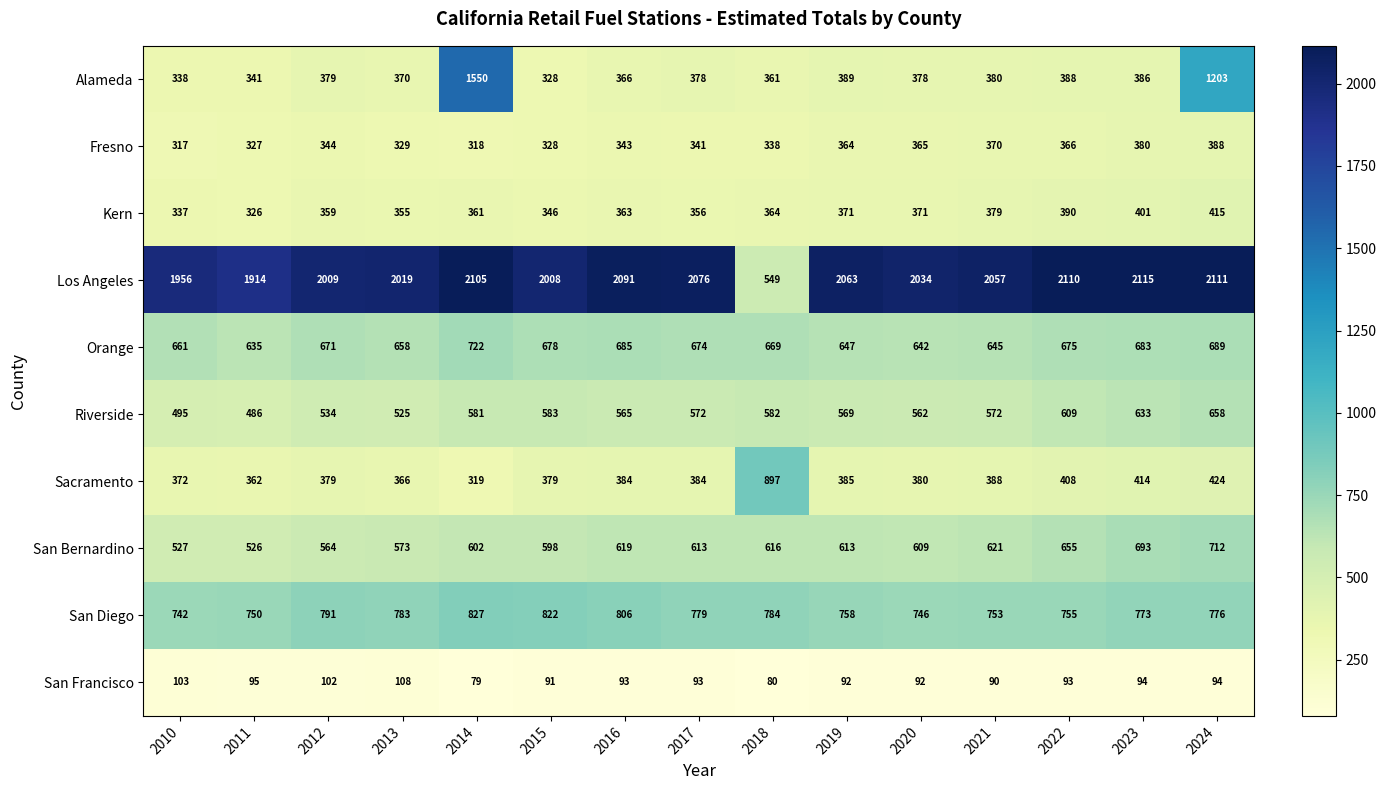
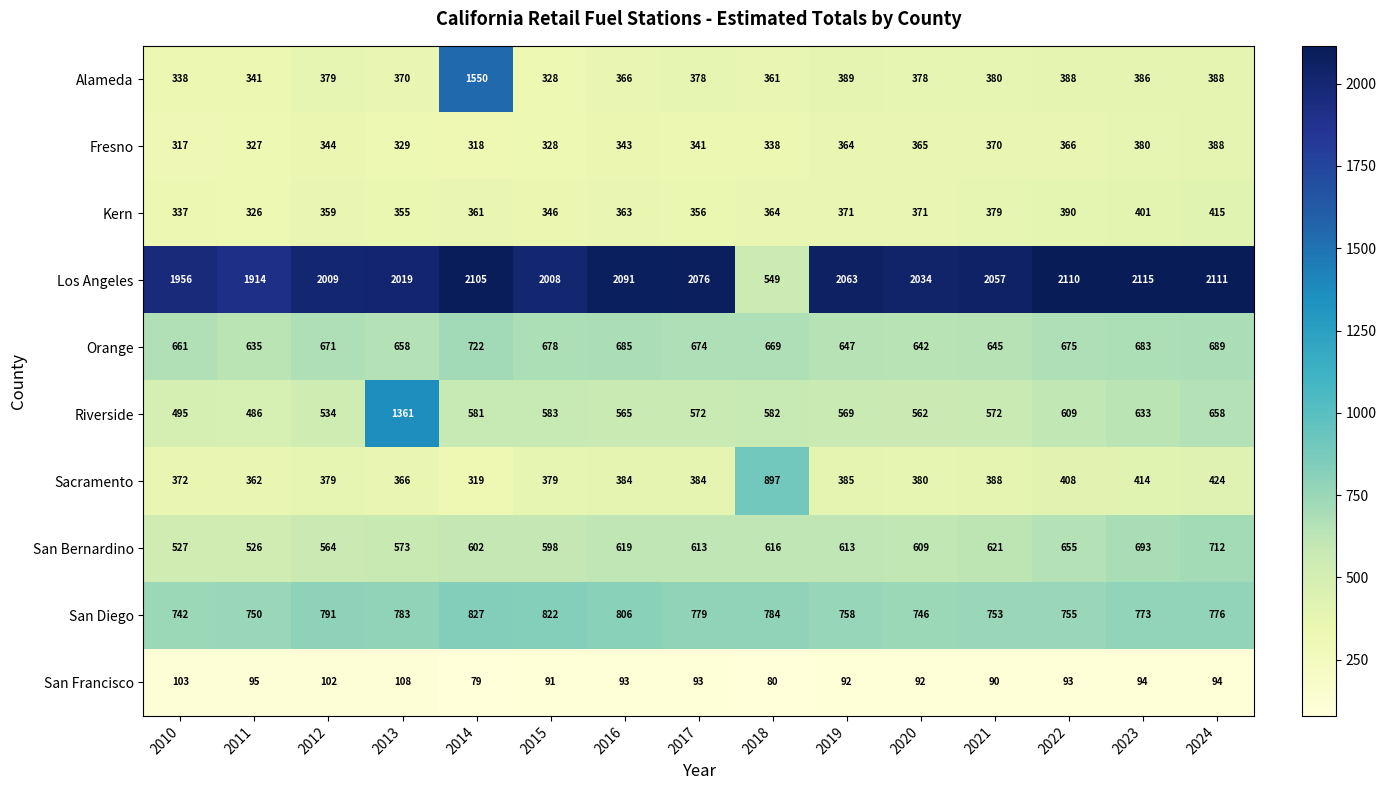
  {
    "Alameda": {
      "2010": 338,
      "2011": 341,
      "2012": 379,
      "2013": 370,
      "2014": 1550,
      "2015": 328,
      "2016": 366,
      "2017": 378,
      "2018": 361,
      "2019": 389,
      "2020": 378,
      "2021": 380,
      "2022": 388,
      "2023": 386,
-     "2024": 1203
+     "2024": 388
    },
    "Fresno": {
      "2010": 317,
      "2011": 327,
      "2012": 344,
      "2013": 329,
      "2014": 318,
      "2015": 328,
      "2016": 343,
      "2017": 341,
      "2018": 338,
      "2019": 364,
      "2020": 365,
      "2021": 370,
      "2022": 366,
      "2023": 380,
      "2024": 388
    },
    "Kern": {
      "2010": 337,
      "2011": 326,
      "2012": 359,
      "2013": 355,
      "2014": 361,
      "2015": 346,
      "2016": 363,
      "2017": 356,
      "2018": 364,
      "2019": 371,
      "2020": 371,
      "2021": 379,
      "2022": 390,
      "2023": 401,
      "2024": 415
    },
    "Los Angeles": {
      "2010": 1956,
      "2011": 1914,
      "2012": 2009,
      "2013": 2019,
      "2014": 2105,
      "2015": 2008,
      "2016": 2091,
      "2017": 2076,
      "2018": 549,
      "2019": 2063,
      "2020": 2034,
      "2021": 2057,
      "2022": 2110,
      "2023": 2115,
      "2024": 2111
    },
    "Orange": {
      "2010": 661,
      "2011": 635,
      "2012": 671,
      "2013": 658,
      "2014": 722,
      "2015": 678,
      "2016": 685,
      "2017": 674,
      "2018": 669,
      "2019": 647,
      "2020": 642,
      "2021": 645,
      "2022": 675,
      "2023": 683,
      "2024": 689
    },
    "Riverside": {
      "2010": 495,
      "2011": 486,
      "2012": 534,
-     "2013": 525,
+     "2013": 1361,
      "2014": 581,
      "2015": 583,
      "2016": 565,
      "2017": 572,
      "2018": 582,
      "2019": 569,
      "2020": 562,
      "2021": 572,
      "2022": 609,
      "2023": 633,
      "2024": 658
    },
    "Sacramento": {
      "2010": 372,
      "2011": 362,
      "2012": 379,
      "2013": 366,
      "2014": 319,
      "2015": 379,
      "2016": 384,
      "2017": 384,
      "2018": 897,
      "2019": 385,
      "2020": 380,
      "2021": 388,
      "2022": 408,
      "2023": 414,
      "2024": 424
    },
    "San Bernardino": {
      "2010": 527,
      "2011": 526,
      "2012": 564,
      "2013": 573,
      "2014": 602,
      "2015": 598,
      "2016": 619,
      "2017": 613,
      "2018": 616,
      "2019": 613,
      "2020": 609,
      "2021": 621,
      "2022": 655,
      "2023": 693,
      "2024": 712
    },
    "San Diego": {
      "2010": 742,
      "2011": 750,
      "2012": 791,
      "2013": 783,
      "2014": 827,
      "2015": 822,
      "2016": 806,
      "2017": 779,
      "2018": 784,
      "2019": 758,
      "2020": 746,
      "2021": 753,
      "2022": 755,
      "2023": 773,
      "2024": 776
    },
    "San Francisco": {
      "2010": 103,
      "2011": 95,
      "2012": 102,
      "2013": 108,
      "2014": 79,
      "2015": 91,
      "2016": 93,
      "2017": 93,
      "2018": 80,
      "2019": 92,
      "2020": 92,
      "2021": 90,
      "2022": 93,
      "2023": 94,
      "2024": 94
    }
  }
